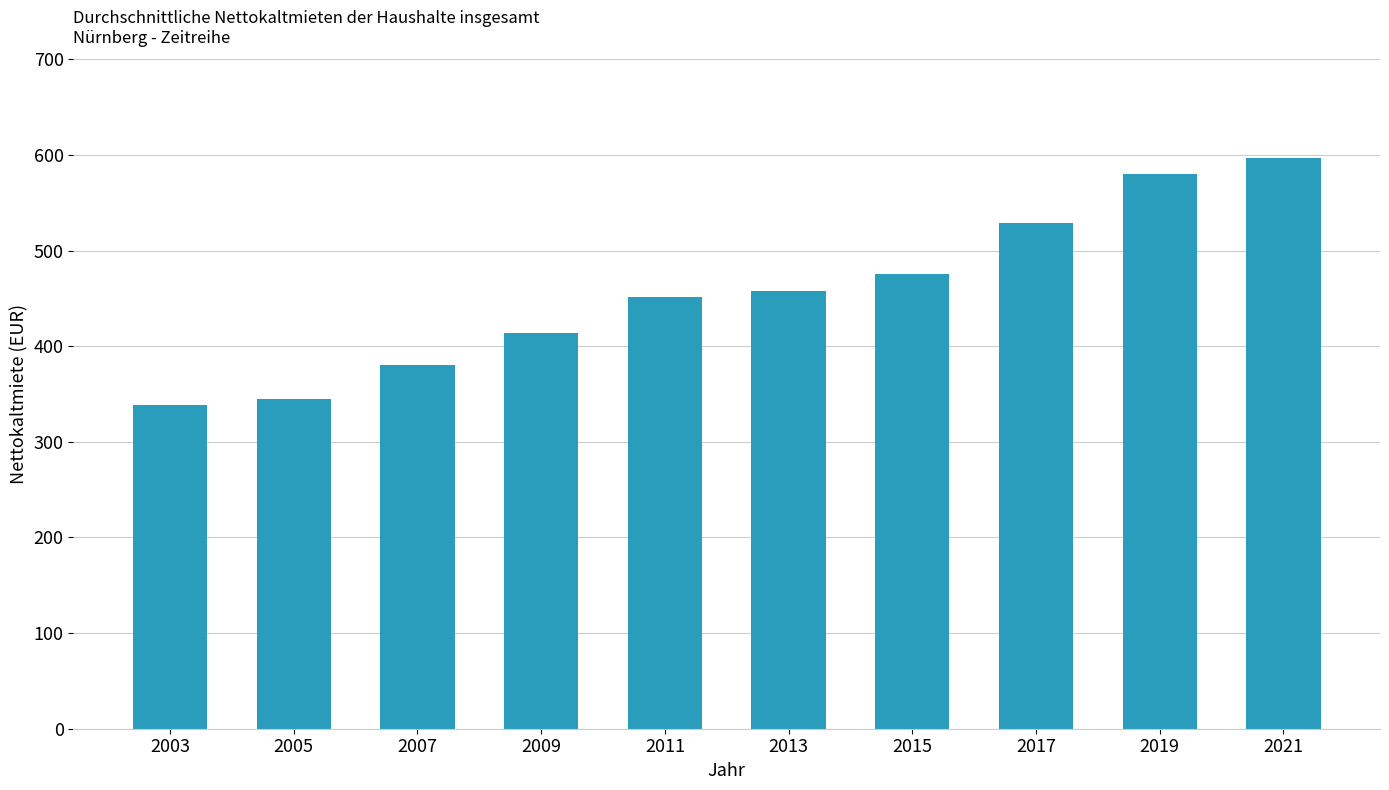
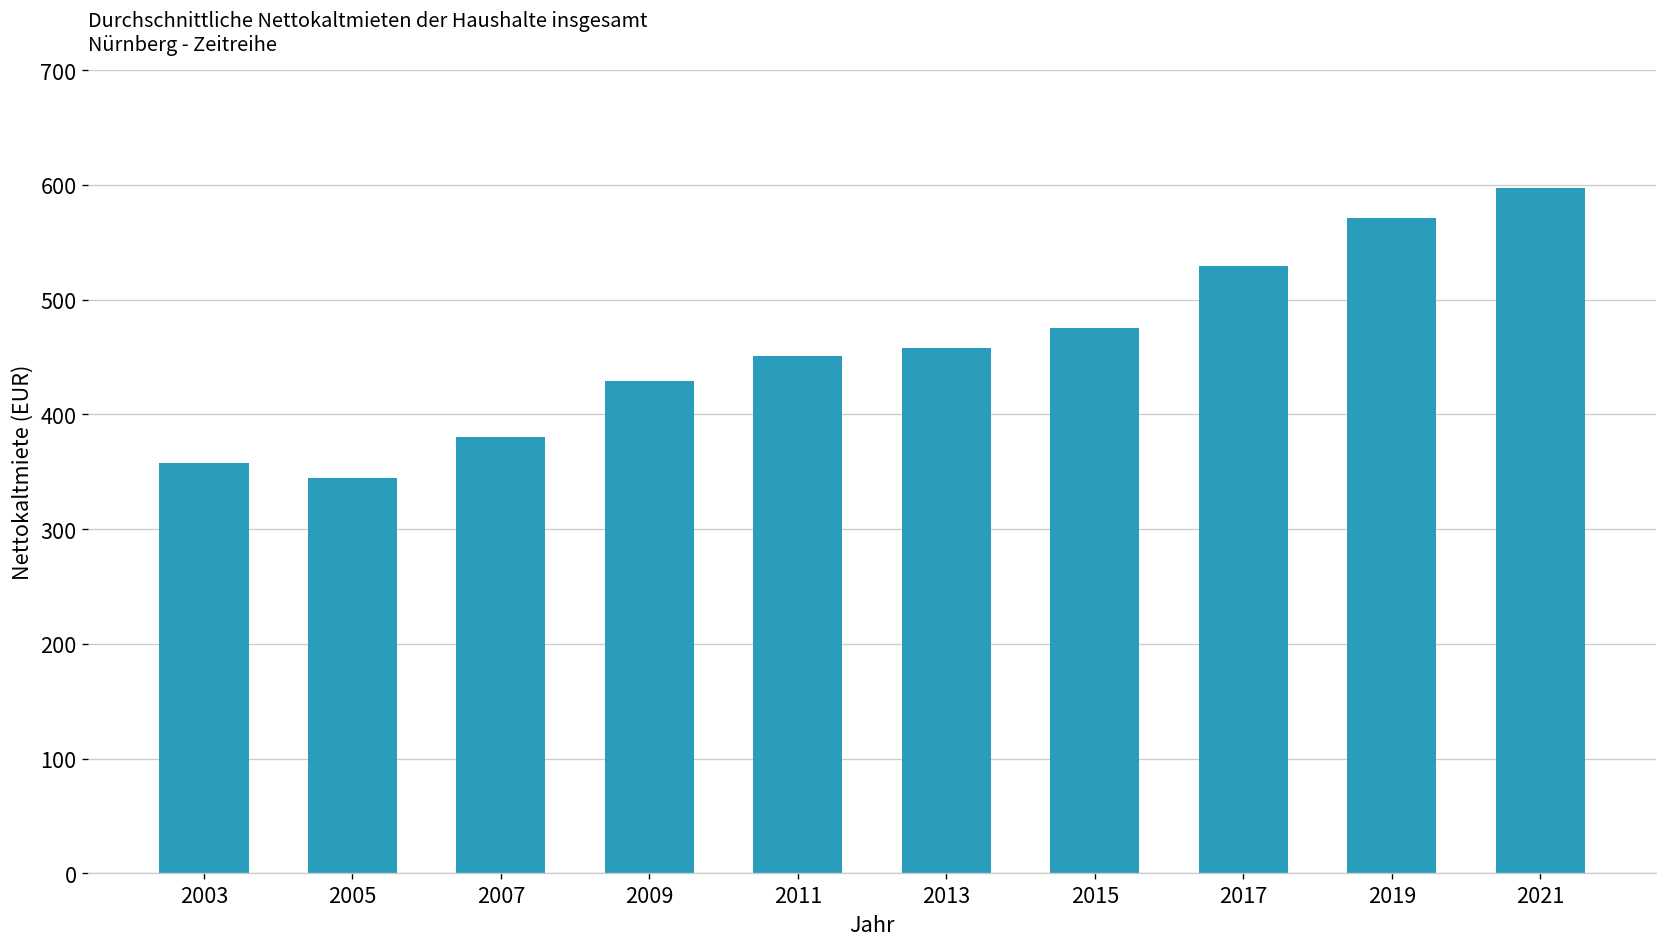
  {
-   "2003": 340,
+   "2003": 360,
    "2005": 350,
    "2007": 380,
-   "2009": 410,
+   "2009": 430,
    "2011": 450,
    "2013": 460,
    "2015": 480,
    "2017": 530,
-   "2019": 580,
+   "2019": 570,
    "2021": 600
  }
